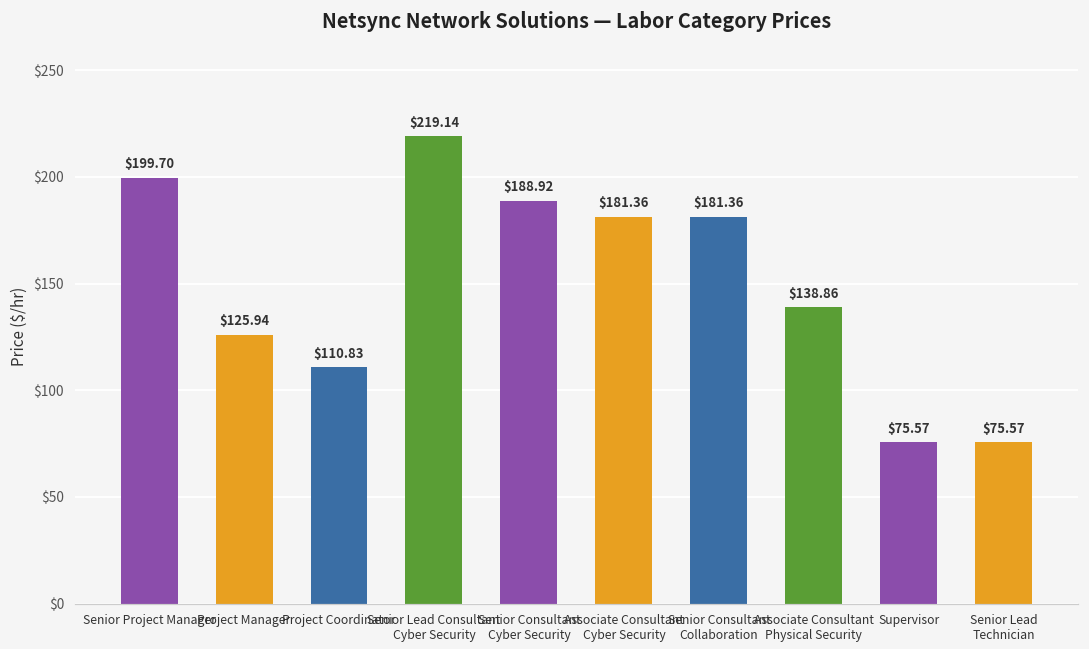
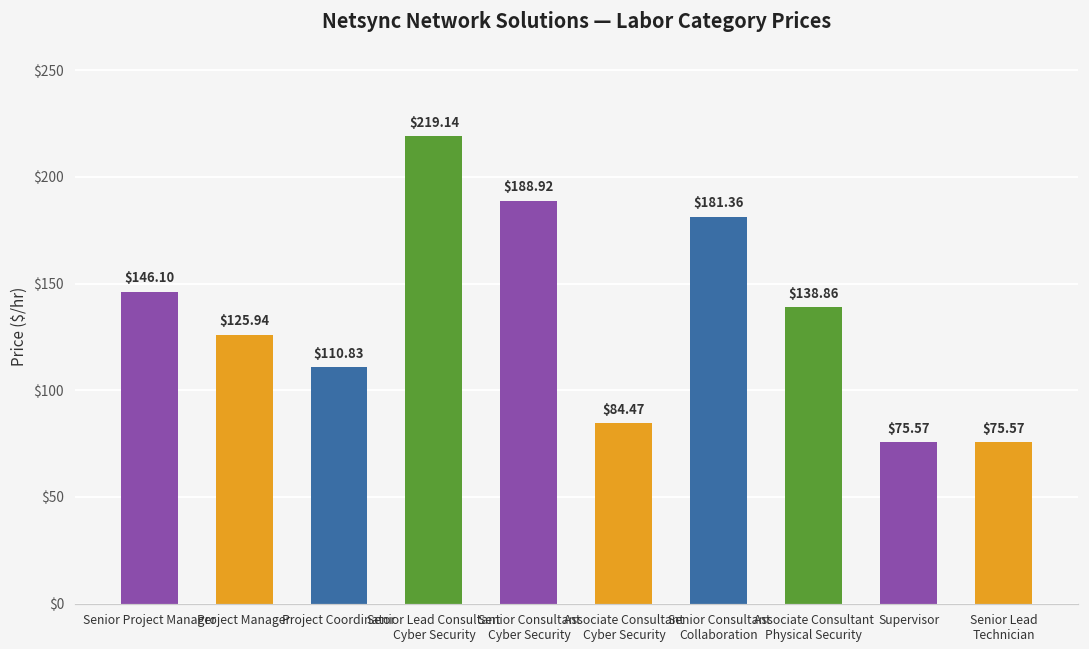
  {
-   "Senior Project Manager": "$199.70",
-   "Associate Consultant Cyber Security": "$181.36",
+   "Senior Project Manager": "$146.10",
+   "Associate Consultant Cyber Security": "$84.47",
    "Associate Consultant Physical Security": "$138.86",
    "Supervisor": "$75.57",
    "Senior Lead Technician": "$75.57"
  }
